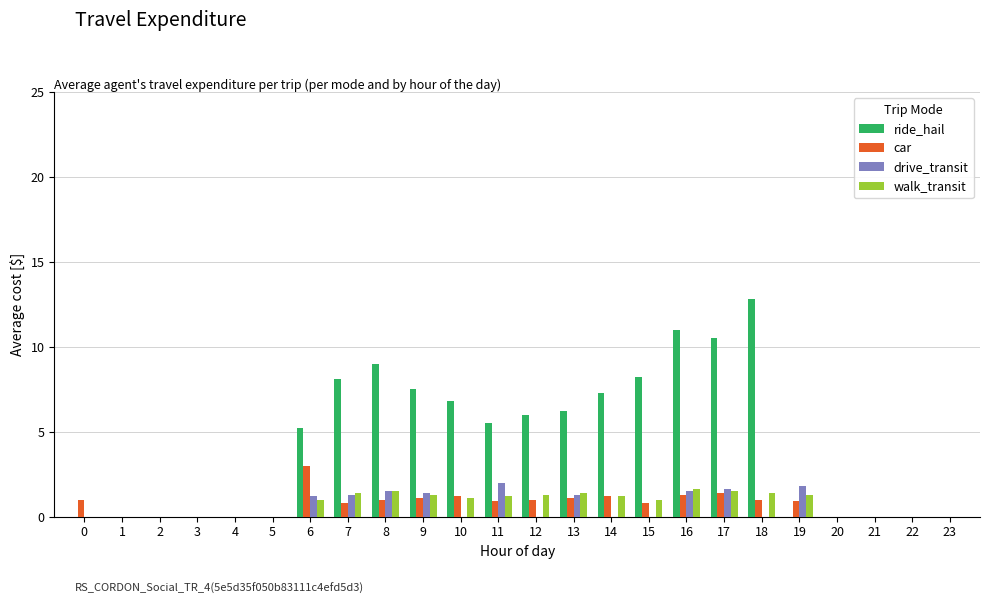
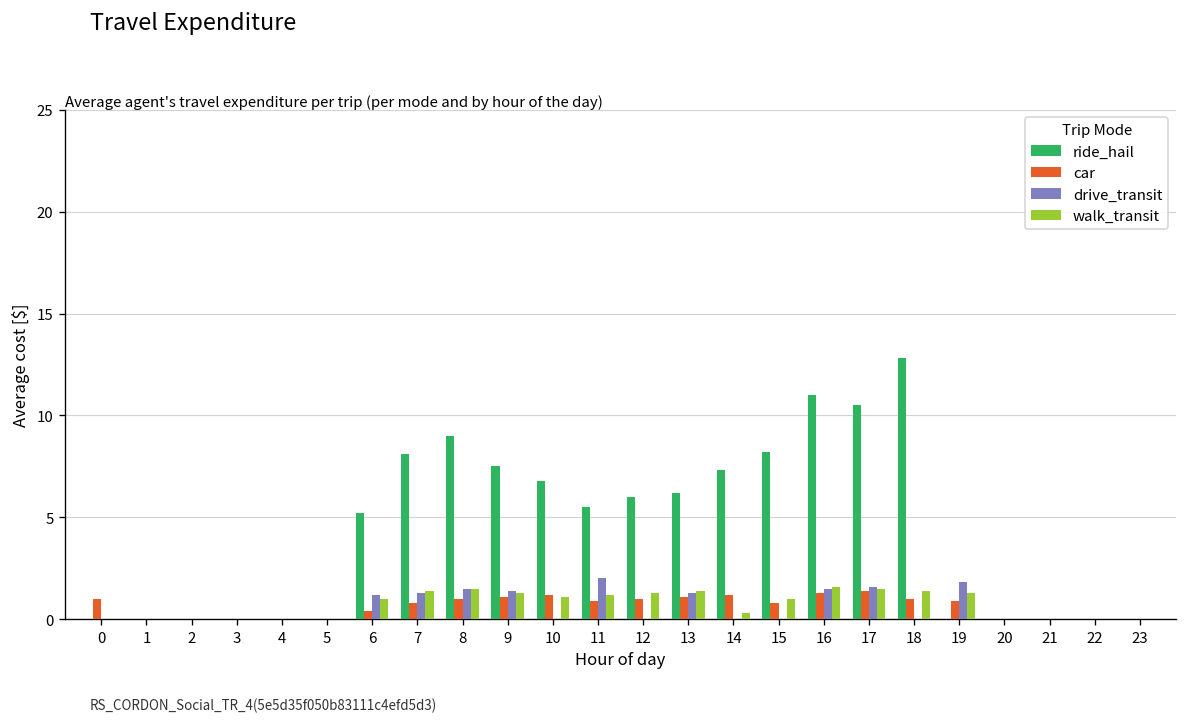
  {
    "ride_hail": {
      "0": 0.0,
      "1": 0.0,
      "2": 0.0,
      "3": 0.0,
      "4": 0.0,
      "5": 0.0,
      "6": 5.2,
      "7": 8.1,
      "8": 9.0,
      "9": 7.5,
      "10": 6.8,
      "11": 5.5,
      "12": 6.0,
      "13": 6.2,
      "14": 7.3,
      "15": 8.2,
      "16": 11.0,
      "17": 10.5,
      "18": 12.8,
      "19": 0.0,
      "20": 0.0,
      "21": 0.0,
      "22": 0.0,
      "23": 0.0
    },
    "car": {
      "0": 1.0,
      "1": 0.0,
      "2": 0.0,
      "3": 0.0,
      "4": 0.0,
      "5": 0.0,
-     "6": 3.0,
+     "6": 0.4,
      "7": 0.8,
      "8": 1.0,
      "9": 1.1,
      "10": 1.2,
      "11": 0.9,
      "12": 1.0,
      "13": 1.1,
      "14": 1.2,
      "15": 0.8,
      "16": 1.3,
      "17": 1.4,
      "18": 1.0,
      "19": 0.9,
      "20": 0.0,
      "21": 0.0,
      "22": 0.0,
      "23": 0.0
    },
    "drive_transit": {
      "0": 0.0,
      "1": 0.0,
      "2": 0.0,
      "3": 0.0,
      "4": 0.0,
      "5": 0.0,
      "6": 1.2,
      "7": 1.3,
      "8": 1.5,
      "9": 1.4,
      "10": 0.0,
      "11": 2.0,
      "12": 0.0,
      "13": 1.3,
      "14": 0.0,
      "15": 0.0,
      "16": 1.5,
      "17": 1.6,
      "18": 0.0,
      "19": 1.8,
      "20": 0.0,
      "21": 0.0,
      "22": 0.0,
      "23": 0.0
    },
    "walk_transit": {
      "0": 0.0,
      "1": 0.0,
      "2": 0.0,
      "3": 0.0,
      "4": 0.0,
      "5": 0.0,
      "6": 1.0,
      "7": 1.4,
      "8": 1.5,
      "9": 1.3,
      "10": 1.1,
      "11": 1.2,
      "12": 1.3,
      "13": 1.4,
-     "14": 1.2,
+     "14": 0.3,
      "15": 1.0,
      "16": 1.6,
      "17": 1.5,
      "18": 1.4,
      "19": 1.3,
      "20": 0.0,
      "21": 0.0,
      "22": 0.0,
      "23": 0.0
    }
  }
